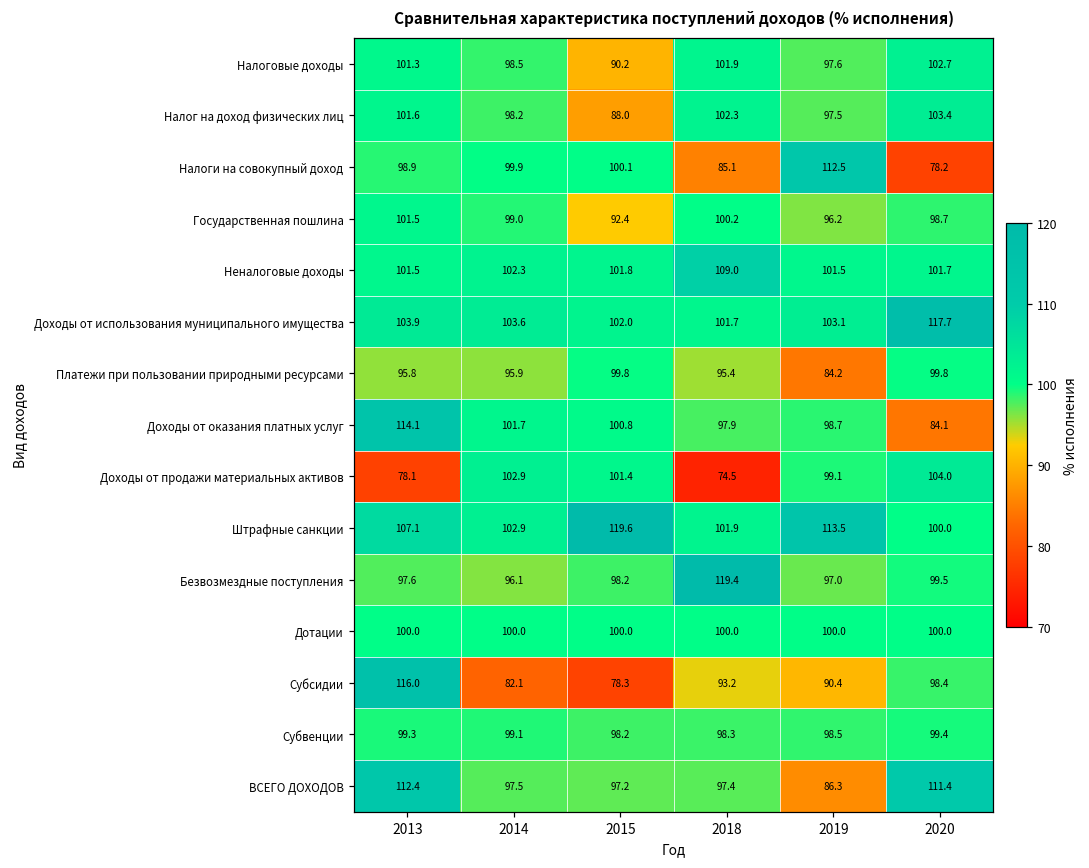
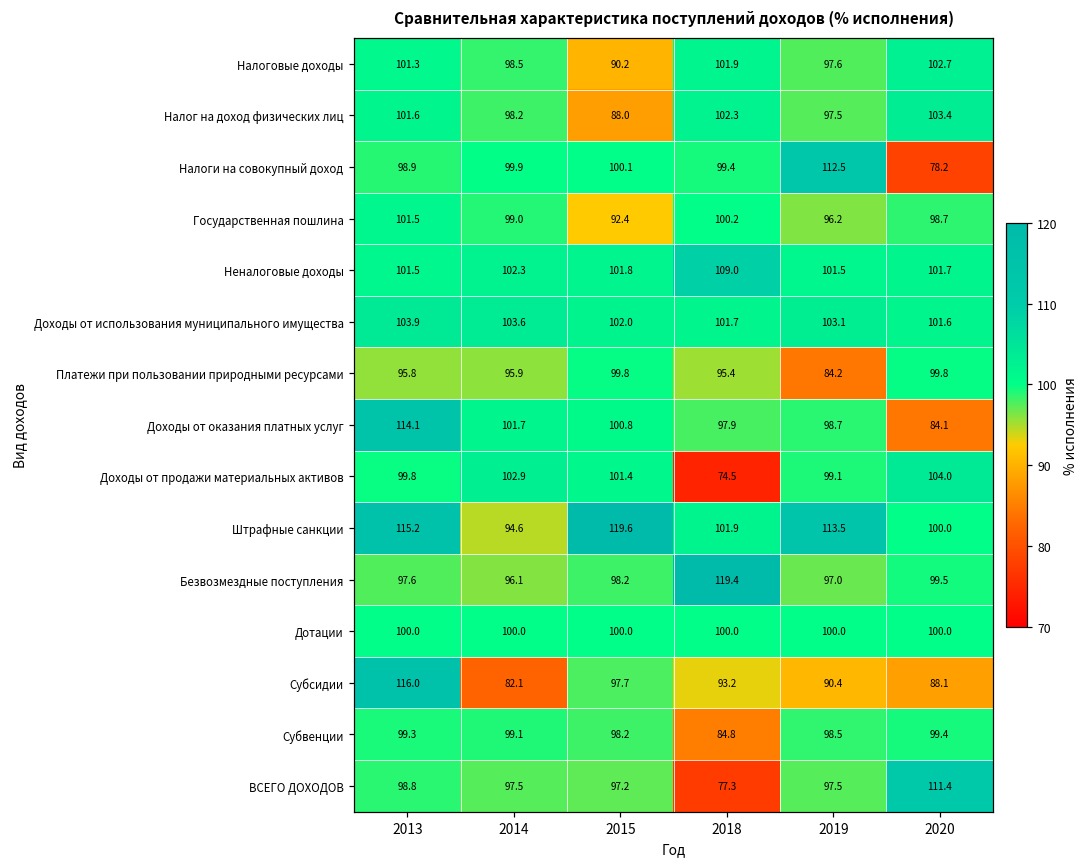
  {
    "Налоговые доходы": {
      "2013": 101.3,
      "2014": 98.5,
      "2015": 90.2,
      "2018": 101.9,
      "2019": 97.6,
      "2020": 102.7
    },
    "Налог на доход физических лиц": {
      "2013": 101.6,
      "2014": 98.2,
      "2015": 88.0,
      "2018": 102.3,
      "2019": 97.5,
      "2020": 103.4
    },
    "Налоги на совокупный доход": {
      "2013": 98.9,
      "2014": 99.9,
      "2015": 100.1,
-     "2018": 85.1,
+     "2018": 99.4,
      "2019": 112.5,
      "2020": 78.2
    },
    "Государственная пошлина": {
      "2013": 101.5,
      "2014": 99.0,
      "2015": 92.4,
      "2018": 100.2,
      "2019": 96.2,
      "2020": 98.7
    },
    "Неналоговые доходы": {
      "2013": 101.5,
      "2014": 102.3,
      "2015": 101.8,
      "2018": 109.0,
      "2019": 101.5,
      "2020": 101.7
    },
    "Доходы от использования муниципального имущества": {
      "2013": 103.9,
      "2014": 103.6,
      "2015": 102.0,
      "2018": 101.7,
      "2019": 103.1,
-     "2020": 117.7
+     "2020": 101.6
    },
    "Платежи при пользовании природными ресурсами": {
      "2013": 95.8,
      "2014": 95.9,
      "2015": 99.8,
      "2018": 95.4,
      "2019": 84.2,
      "2020": 99.8
    },
    "Доходы от оказания платных услуг": {
      "2013": 114.1,
      "2014": 101.7,
      "2015": 100.8,
      "2018": 97.9,
      "2019": 98.7,
      "2020": 84.1
    },
    "Доходы от продажи материальных активов": {
-     "2013": 78.1,
+     "2013": 99.8,
      "2014": 102.9,
      "2015": 101.4,
      "2018": 74.5,
      "2019": 99.1,
      "2020": 104.0
    },
    "Штрафные санкции": {
-     "2013": 107.1,
-     "2014": 102.9,
+     "2013": 115.2,
+     "2014": 94.6,
      "2015": 119.6,
      "2018": 101.9,
      "2019": 113.5,
      "2020": 100.0
    },
    "Безвозмездные поступления": {
      "2013": 97.6,
      "2014": 96.1,
      "2015": 98.2,
      "2018": 119.4,
      "2019": 97.0,
      "2020": 99.5
    },
    "Дотации": {
      "2013": 100.0,
      "2014": 100.0,
      "2015": 100.0,
      "2018": 100.0,
      "2019": 100.0,
      "2020": 100.0
    },
    "Субсидии": {
      "2013": 116.0,
      "2014": 82.1,
-     "2015": 78.3,
+     "2015": 97.7,
      "2018": 93.2,
      "2019": 90.4,
-     "2020": 98.4
+     "2020": 88.1
    },
    "Субвенции": {
      "2013": 99.3,
      "2014": 99.1,
      "2015": 98.2,
-     "2018": 98.3,
+     "2018": 84.8,
      "2019": 98.5,
      "2020": 99.4
    },
    "ВСЕГО ДОХОДОВ": {
-     "2013": 112.4,
+     "2013": 98.8,
      "2014": 97.5,
      "2015": 97.2,
-     "2018": 97.4,
-     "2019": 86.3,
+     "2018": 77.3,
+     "2019": 97.5,
      "2020": 111.4
    }
  }
